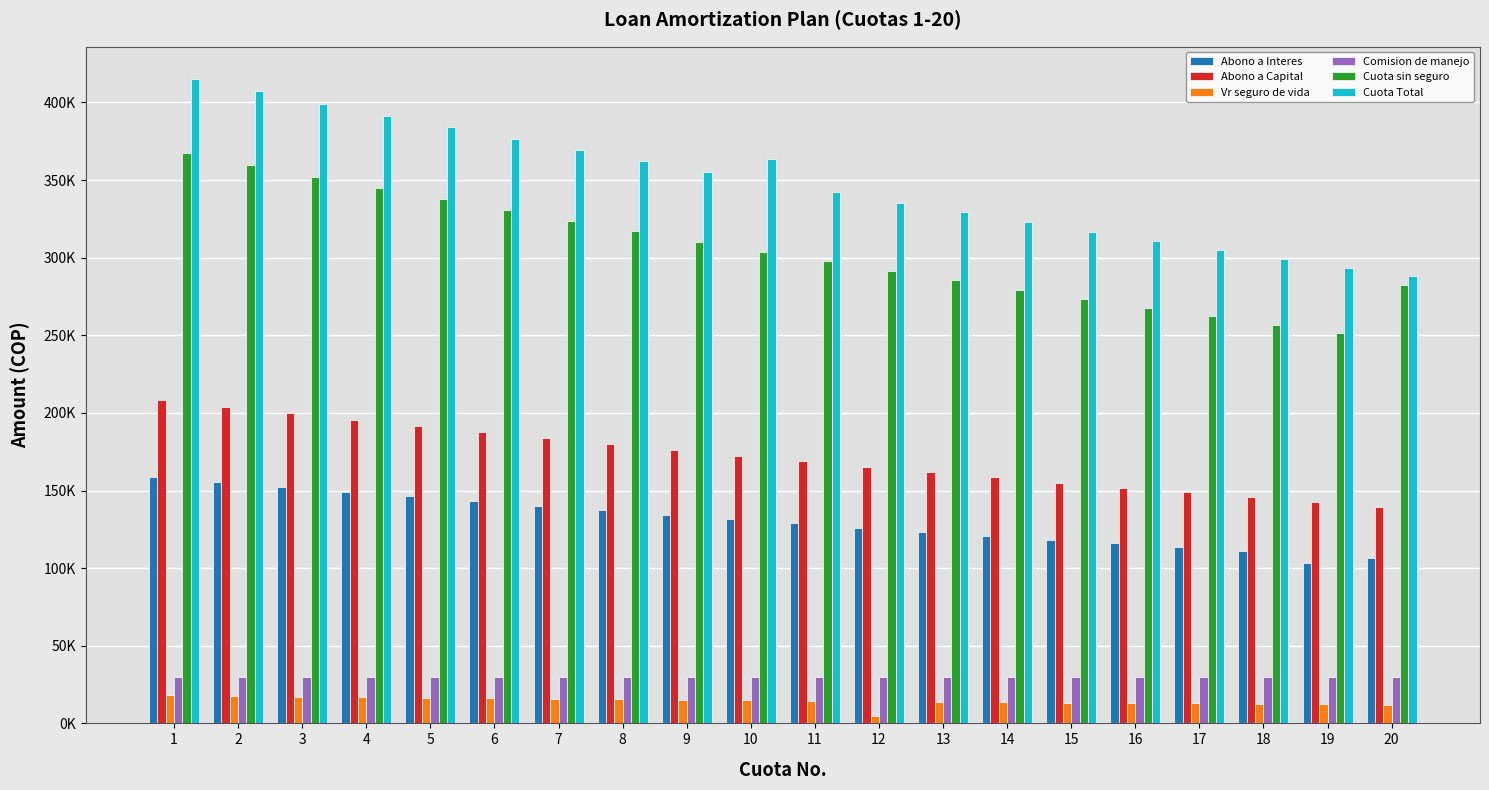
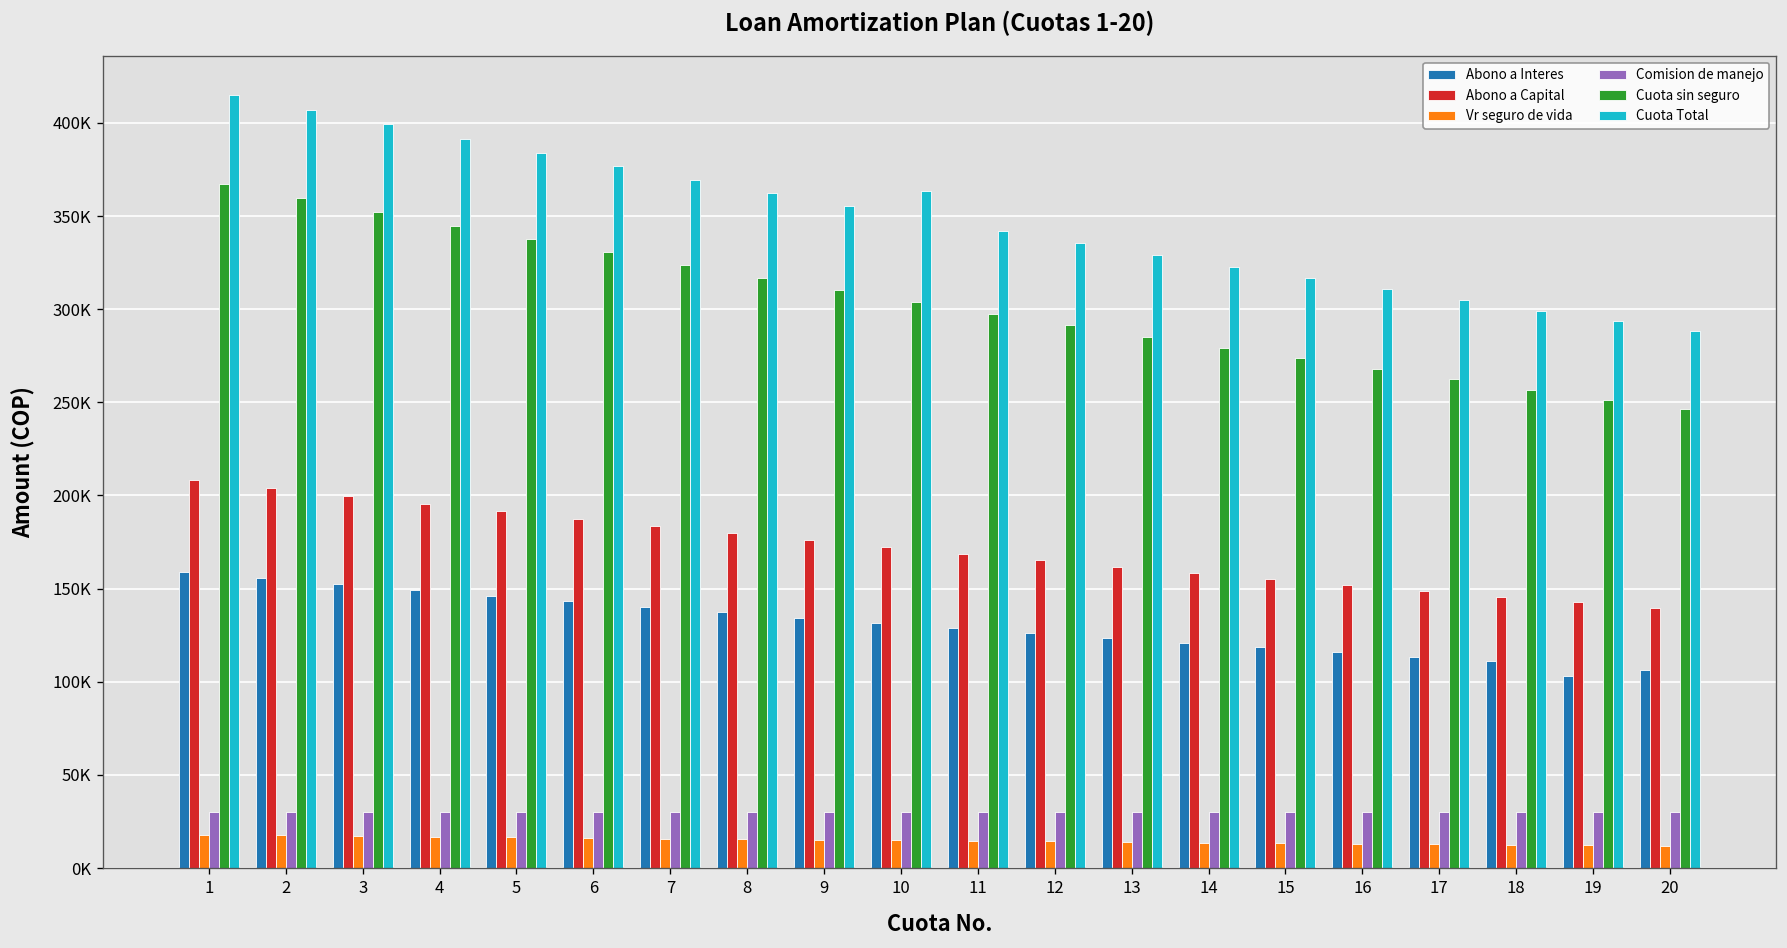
  {
    "Abono a Interes": {
      "1": 159000,
      "2": 156000,
      "3": 152000,
      "4": 149000,
      "5": 146000,
      "6": 143000,
      "7": 140000,
      "8": 137000,
      "9": 134000,
      "10": 132000,
      "11": 129000,
      "12": 126000,
      "13": 124000,
      "14": 121000,
      "15": 118000,
      "16": 116000,
      "17": 114000,
      "18": 111000,
      "19": 103000,
      "20": 107000
    },
    "Abono a Capital": {
      "1": 208000,
      "2": 204000,
      "3": 200000,
      "4": 196000,
      "5": 192000,
      "6": 188000,
      "7": 184000,
      "8": 180000,
      "9": 176000,
      "10": 172000,
      "11": 169000,
      "12": 165000,
      "13": 162000,
      "14": 158000,
      "15": 155000,
      "16": 152000,
      "17": 149000,
      "18": 146000,
      "19": 143000,
      "20": 140000
    },
    "Vr seguro de vida": {
      "1": 18000,
      "2": 18000,
      "3": 17000,
      "4": 17000,
      "5": 17000,
      "6": 16000,
      "7": 16000,
      "8": 16000,
      "9": 15000,
      "10": 15000,
      "11": 15000,
-     "12": 5000,
+     "12": 14000,
      "13": 14000,
      "14": 14000,
      "15": 13000,
      "16": 13000,
      "17": 13000,
      "18": 13000,
      "19": 12000,
      "20": 12000
    },
    "Comision de manejo": {
      "1": 30000,
      "2": 30000,
      "3": 30000,
      "4": 30000,
      "5": 30000,
      "6": 30000,
      "7": 30000,
      "8": 30000,
      "9": 30000,
      "10": 30000,
      "11": 30000,
      "12": 30000,
      "13": 30000,
      "14": 30000,
      "15": 30000,
      "16": 30000,
      "17": 30000,
      "18": 30000,
      "19": 30000,
      "20": 30000
    },
    "Cuota sin seguro": {
      "1": 367000,
      "2": 360000,
      "3": 352000,
      "4": 345000,
      "5": 338000,
      "6": 331000,
      "7": 324000,
      "8": 317000,
      "9": 310000,
      "10": 304000,
      "11": 298000,
      "12": 291000,
      "13": 285000,
      "14": 279000,
      "15": 274000,
      "16": 268000,
      "17": 262000,
      "18": 257000,
      "19": 251000,
-     "20": 283000
+     "20": 246000
    },
    "Cuota Total": {
      "1": 415000,
      "2": 407000,
      "3": 399000,
      "4": 392000,
      "5": 384000,
      "6": 377000,
      "7": 369000,
      "8": 362000,
      "9": 355000,
      "10": 364000,
      "11": 342000,
      "12": 336000,
      "13": 329000,
      "14": 323000,
      "15": 317000,
      "16": 311000,
      "17": 305000,
      "18": 299000,
      "19": 294000,
      "20": 288000
    }
  }
